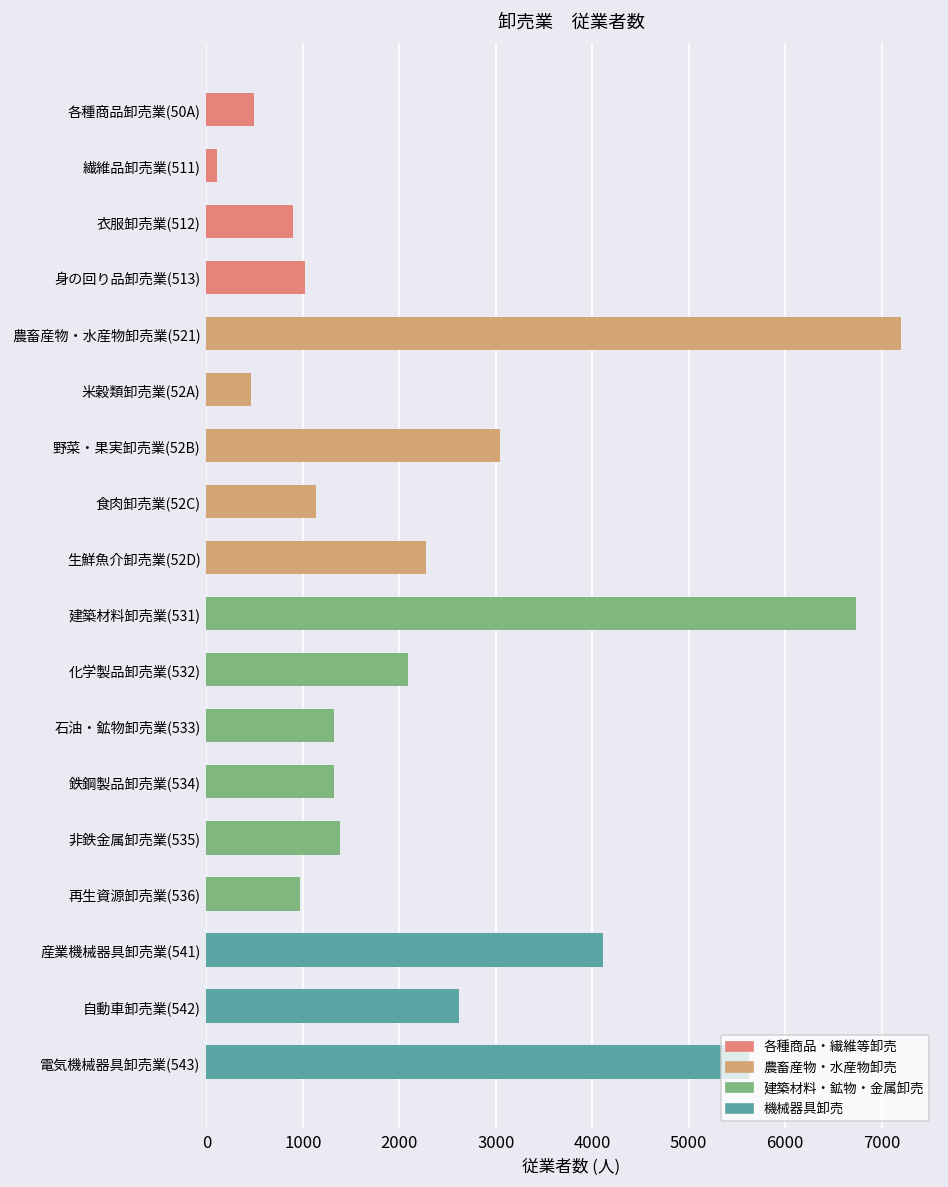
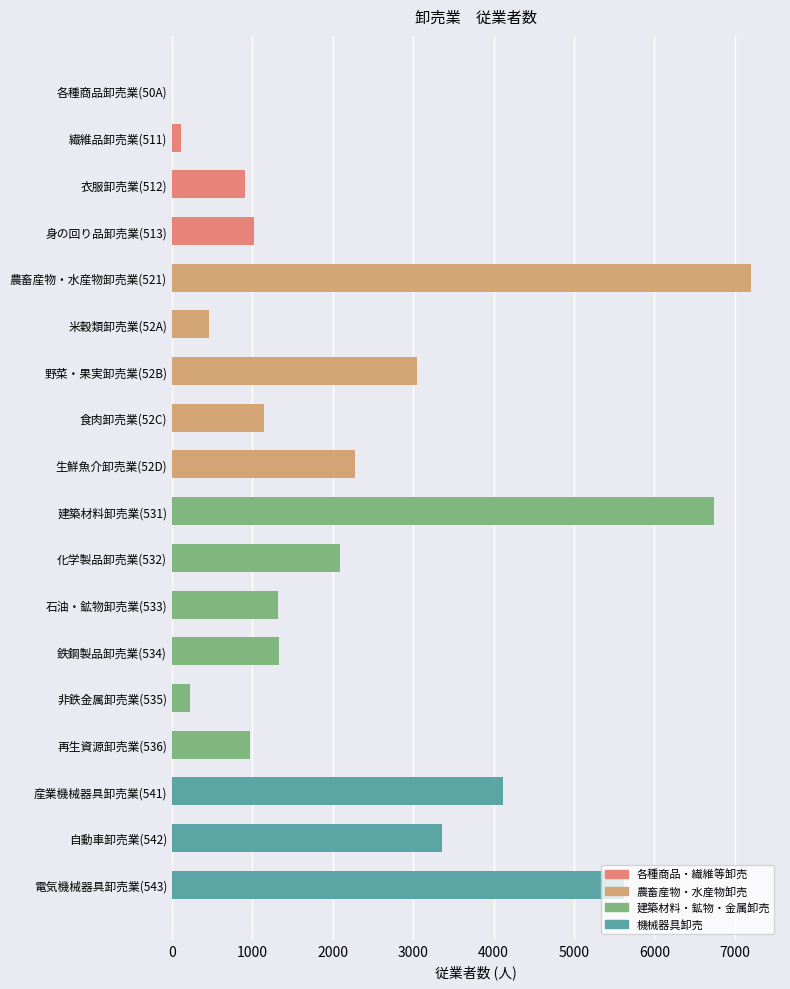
  {
-   "各種商品卸売業(50A)": 500,
+   "各種商品卸売業(50A)": 0,
    "繊維品卸売業(511)": 100,
    "衣服卸売業(512)": 900,
    "身の回り品卸売業(513)": 1000,
    "農畜産物・水産物卸売業(521)": 7200,
    "米穀類卸売業(52A)": 500,
    "野菜・果実卸売業(52B)": 3000,
    "食肉卸売業(52C)": 1100,
    "生鮮魚介卸売業(52D)": 2300,
    "建築材料卸売業(531)": 6700,
    "化学製品卸売業(532)": 2100,
    "石油・鉱物卸売業(533)": 1300,
    "鉄鋼製品卸売業(534)": 1300,
-   "非鉄金属卸売業(535)": 1400,
+   "非鉄金属卸売業(535)": 200,
    "再生資源卸売業(536)": 1000,
    "産業機械器具卸売業(541)": 4100,
-   "自動車卸売業(542)": 2600
+   "自動車卸売業(542)": 3400
  }
